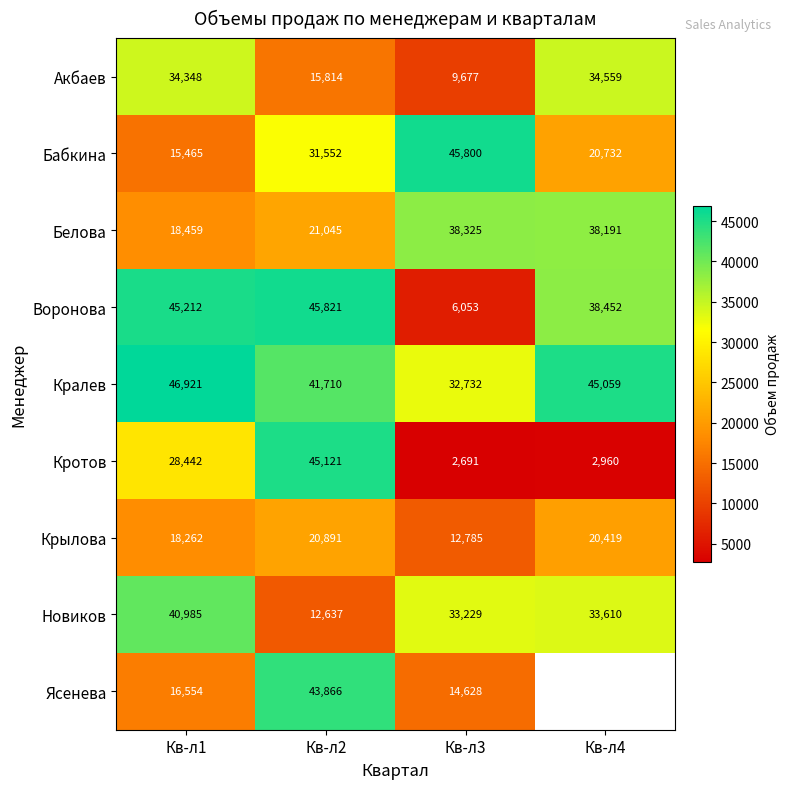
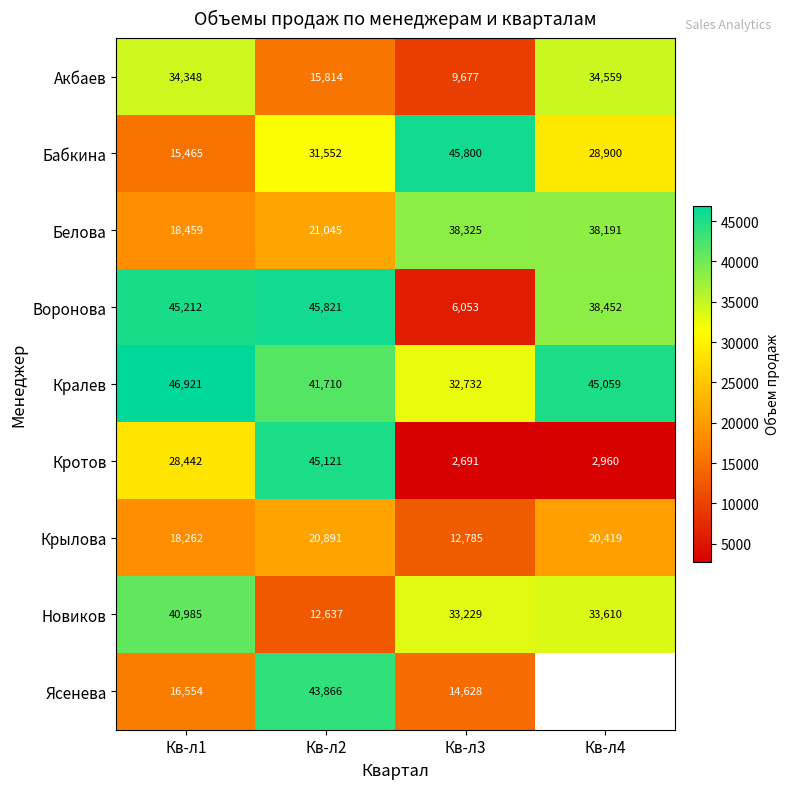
  {
    "Акбаев": {
      "Кв-л1": "34,348",
      "Кв-л2": "15,814",
      "Кв-л3": "9,677",
      "Кв-л4": "34,559"
    },
    "Бабкина": {
      "Кв-л1": "15,465",
      "Кв-л2": "31,552",
      "Кв-л3": "45,800",
-     "Кв-л4": "20,732"
+     "Кв-л4": "28,900"
    },
    "Белова": {
      "Кв-л1": "18,459",
      "Кв-л2": "21,045",
      "Кв-л3": "38,325",
      "Кв-л4": "38,191"
    },
    "Воронова": {
      "Кв-л1": "45,212",
      "Кв-л2": "45,821",
      "Кв-л3": "6,053",
      "Кв-л4": "38,452"
    },
    "Кралев": {
      "Кв-л1": "46,921",
      "Кв-л2": "41,710",
      "Кв-л3": "32,732",
      "Кв-л4": "45,059"
    },
    "Кротов": {
      "Кв-л1": "28,442",
      "Кв-л2": "45,121",
      "Кв-л3": "2,691",
      "Кв-л4": "2,960"
    },
    "Крылова": {
      "Кв-л1": "18,262",
      "Кв-л2": "20,891",
      "Кв-л3": "12,785",
      "Кв-л4": "20,419"
    },
    "Новиков": {
      "Кв-л1": "40,985",
      "Кв-л2": "12,637",
      "Кв-л3": "33,229",
      "Кв-л4": "33,610"
    },
    "Ясенева": {
      "Кв-л1": "16,554",
      "Кв-л2": "43,866",
      "Кв-л3": "14,628"
    }
  }
